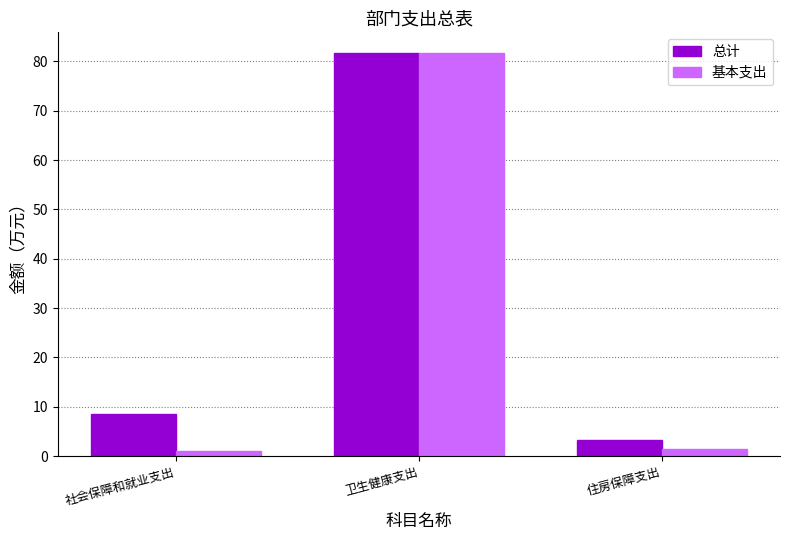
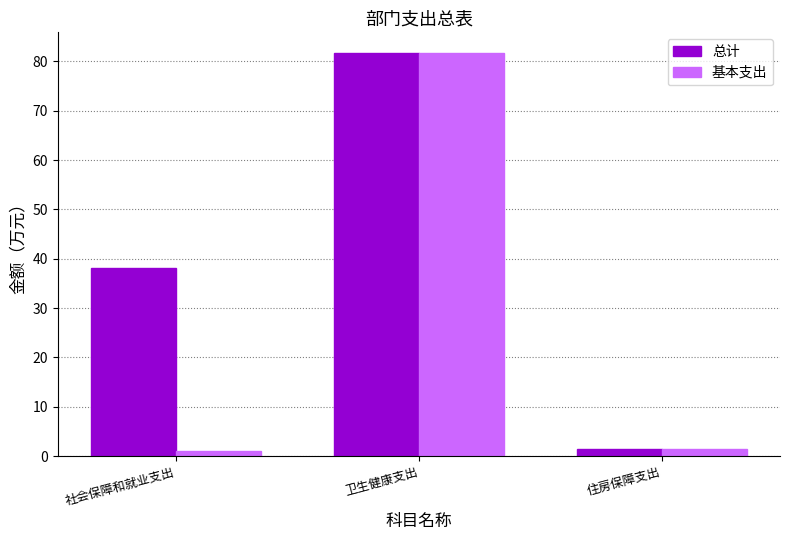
  {
    "总计": {
-     "社会保障和就业支出": 9,
+     "社会保障和就业支出": 38,
      "卫生健康支出": 82,
-     "住房保障支出": 3
+     "住房保障支出": 1
    },
    "基本支出": {
      "社会保障和就业支出": 1,
      "卫生健康支出": 82,
      "住房保障支出": 2
    }
  }
